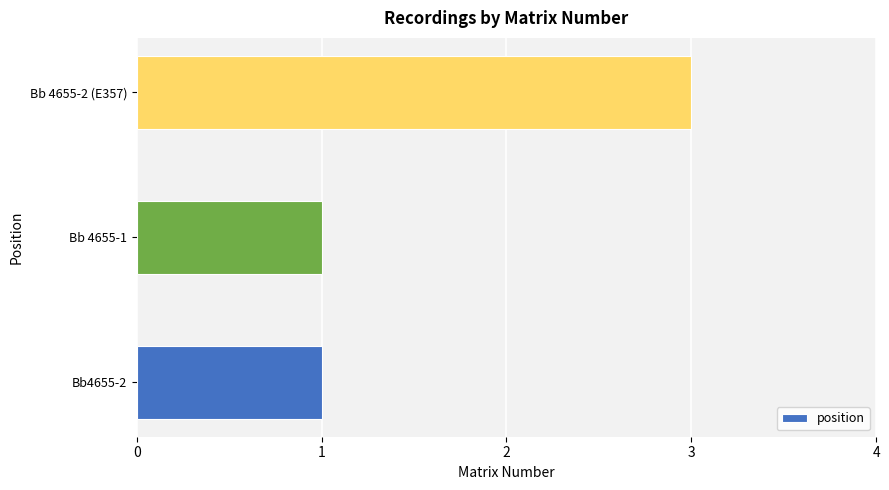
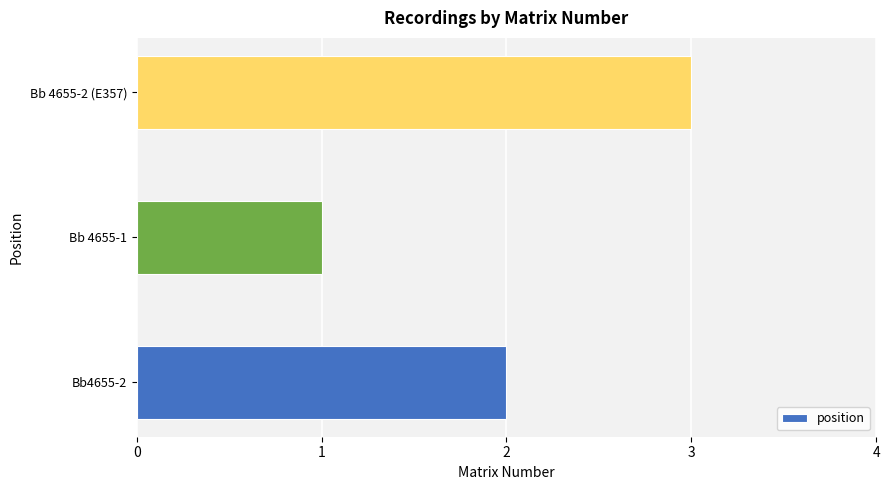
  {
    "Bb 4655-2 (E357)": 3,
    "Bb 4655-1": 1,
-   "Bb4655-2": 1
+   "Bb4655-2": 2
  }
